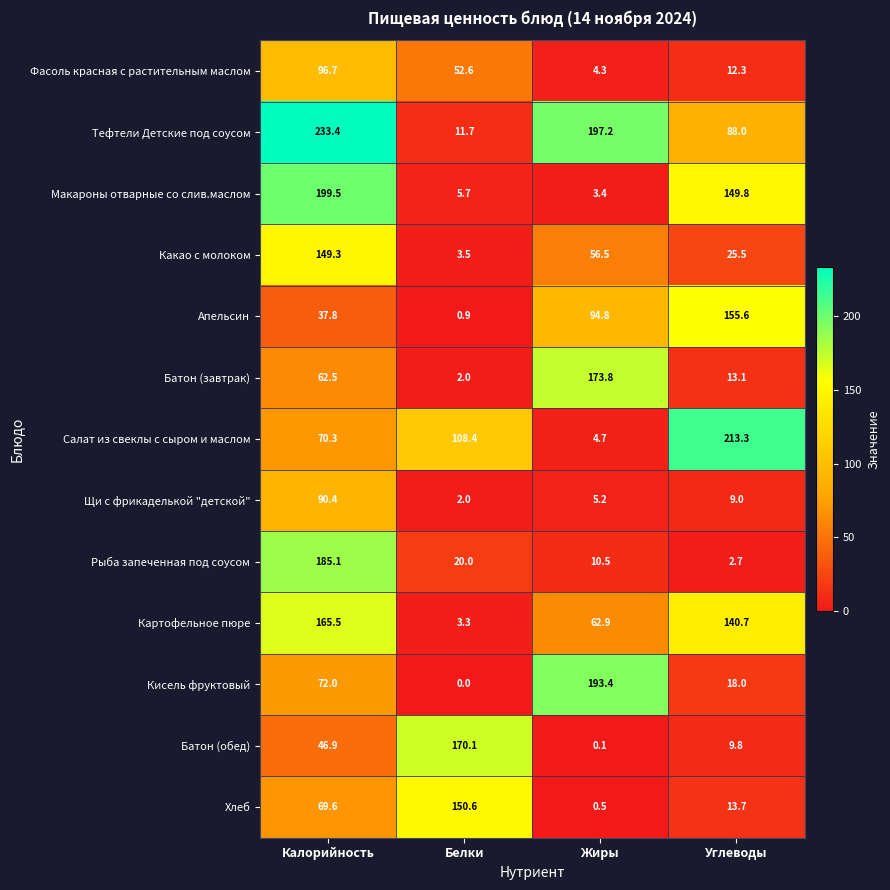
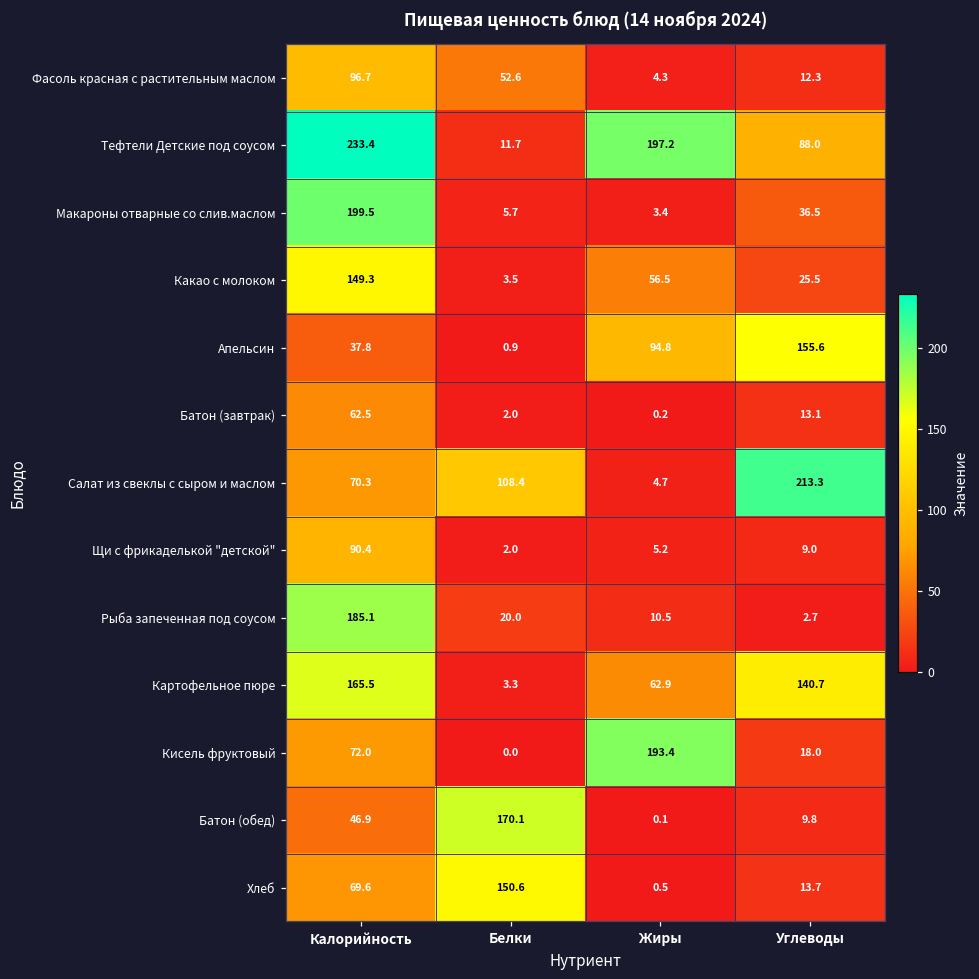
  {
    "Фасоль красная с растительным маслом": {
      "Калорийность": 96.7,
      "Белки": 52.6,
      "Жиры": 4.3,
      "Углеводы": 12.3
    },
    "Тефтели Детские под соусом": {
      "Калорийность": 233.4,
      "Белки": 11.7,
      "Жиры": 197.2,
      "Углеводы": 88.0
    },
    "Макароны отварные со слив.маслом": {
      "Калорийность": 199.5,
      "Белки": 5.7,
      "Жиры": 3.4,
-     "Углеводы": 149.8
+     "Углеводы": 36.5
    },
    "Какао с молоком": {
      "Калорийность": 149.3,
      "Белки": 3.5,
      "Жиры": 56.5,
      "Углеводы": 25.5
    },
    "Апельсин": {
      "Калорийность": 37.8,
      "Белки": 0.9,
      "Жиры": 94.8,
      "Углеводы": 155.6
    },
    "Батон (завтрак)": {
      "Калорийность": 62.5,
      "Белки": 2.0,
-     "Жиры": 173.8,
+     "Жиры": 0.2,
      "Углеводы": 13.1
    },
    "Салат из свеклы с сыром и маслом": {
      "Калорийность": 70.3,
      "Белки": 108.4,
      "Жиры": 4.7,
      "Углеводы": 213.3
    },
    "Щи с фрикаделькой \"детской\"": {
      "Калорийность": 90.4,
      "Белки": 2.0,
      "Жиры": 5.2,
      "Углеводы": 9.0
    },
    "Рыба запеченная под соусом": {
      "Калорийность": 185.1,
      "Белки": 20.0,
      "Жиры": 10.5,
      "Углеводы": 2.7
    },
    "Картофельное пюре": {
      "Калорийность": 165.5,
      "Белки": 3.3,
      "Жиры": 62.9,
      "Углеводы": 140.7
    },
    "Кисель фруктовый": {
      "Калорийность": 72.0,
      "Белки": 0.0,
      "Жиры": 193.4,
      "Углеводы": 18.0
    },
    "Батон (обед)": {
      "Калорийность": 46.9,
      "Белки": 170.1,
      "Жиры": 0.1,
      "Углеводы": 9.8
    },
    "Хлеб": {
      "Калорийность": 69.6,
      "Белки": 150.6,
      "Жиры": 0.5,
      "Углеводы": 13.7
    }
  }
